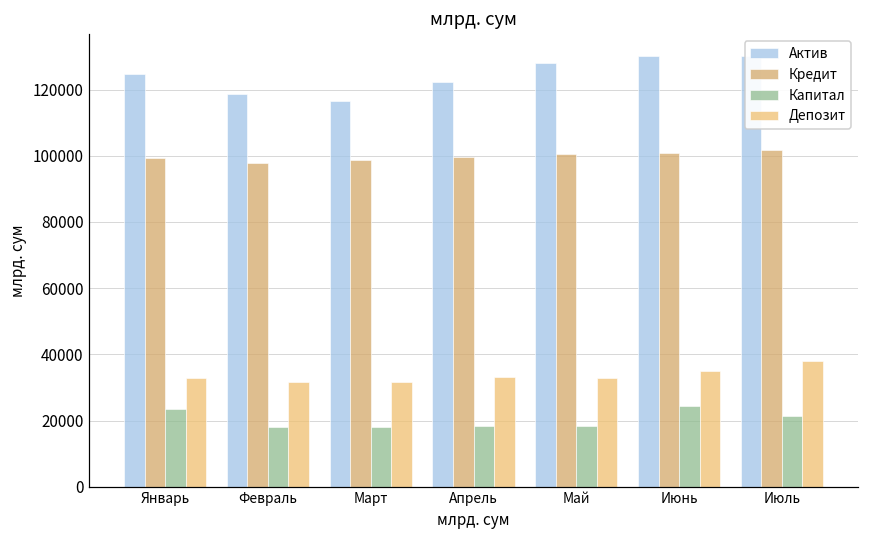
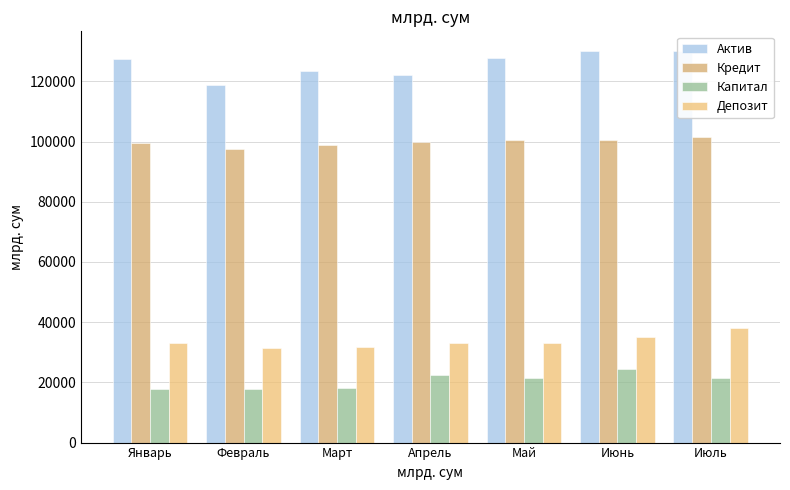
  {
    "Актив": {
-     "Январь": 125000,
+     "Январь": 128000,
      "Февраль": 119000,
-     "Март": 117000,
+     "Март": 123000,
      "Апрель": 122000,
      "Май": 128000,
      "Июнь": 130000
    },
    "Капитал": {
-     "Январь": 24000,
+     "Январь": 18000,
      "Февраль": 18000,
      "Март": 18000,
-     "Апрель": 18000,
-     "Май": 18000,
+     "Апрель": 22000,
+     "Май": 21000,
      "Июнь": 24000,
      "Июль": 21000
    }
  }
